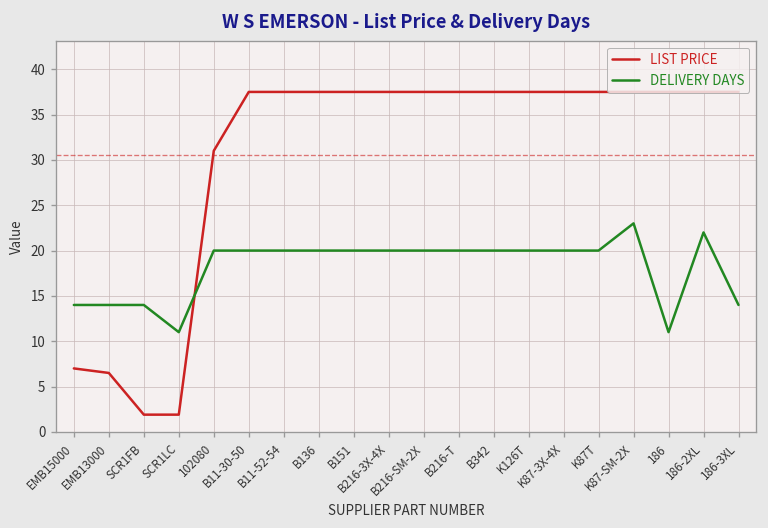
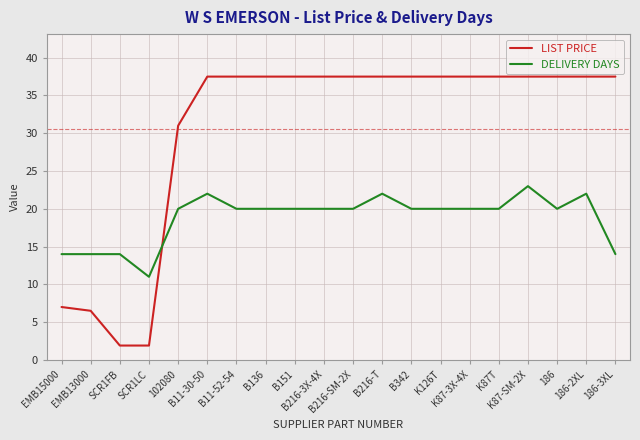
  {
    "LIST PRICE": {
      "EMB15000": 7,
      "EMB13000": 7,
      "SCR1FB": 2,
      "SCR1LC": 2,
      "102080": 31,
      "B11-30-50": 38,
      "B11-52-54": 38,
      "B136": 38,
      "B151": 38,
      "B216-3X-4X": 38,
      "B216-SM-2X": 38,
      "B216-T": 38,
      "B342": 38,
      "K126T": 38,
      "K87-3X-4X": 38,
      "K87T": 38,
      "K87-SM-2X": 38,
      "186": 38,
      "186-2XL": 38,
      "186-3XL": 38
    },
    "DELIVERY DAYS": {
      "EMB15000": 14,
      "EMB13000": 14,
      "SCR1FB": 14,
      "SCR1LC": 11,
      "102080": 20,
-     "B11-30-50": 20,
+     "B11-30-50": 22,
      "B11-52-54": 20,
      "B136": 20,
      "B151": 20,
      "B216-3X-4X": 20,
      "B216-SM-2X": 20,
-     "B216-T": 20,
+     "B216-T": 22,
      "B342": 20,
      "K126T": 20,
      "K87-3X-4X": 20,
      "K87T": 20,
      "K87-SM-2X": 23,
-     "186": 11,
+     "186": 20,
      "186-2XL": 22,
      "186-3XL": 14
    }
  }
